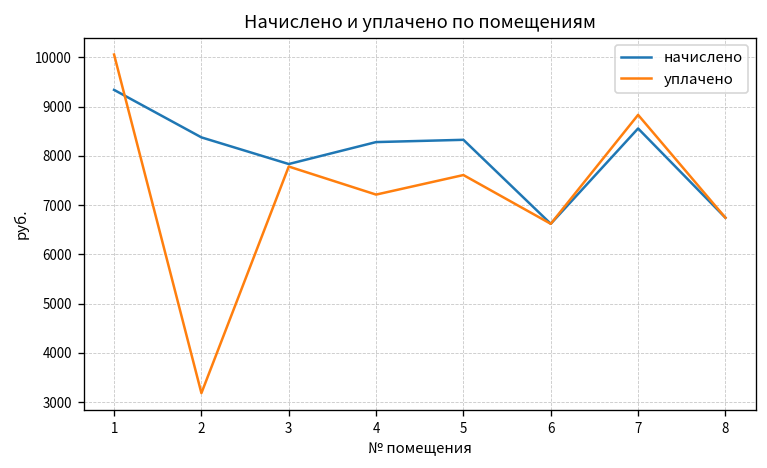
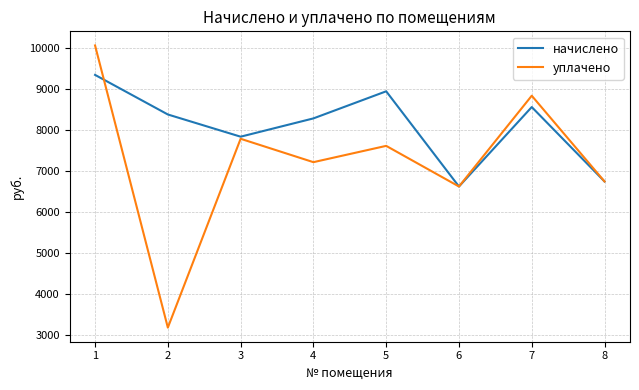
  {
    "начислено": {
      "1": 9300,
      "2": 8400,
      "4": 8300,
-     "5": 8300,
+     "5": 8900,
      "7": 8600
    },
    "уплачено": {
      "1": 10100,
      "2": 3200,
      "4": 7200,
      "5": 7600,
      "7": 8800
    }
  }
